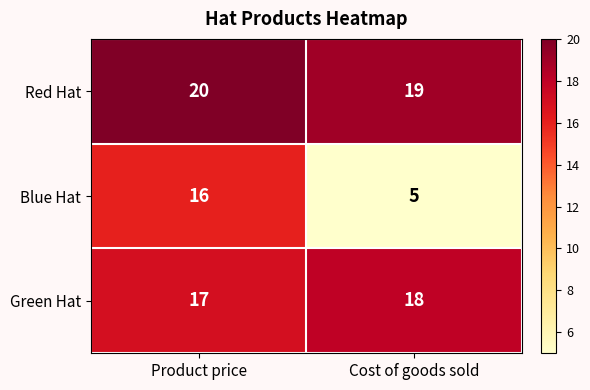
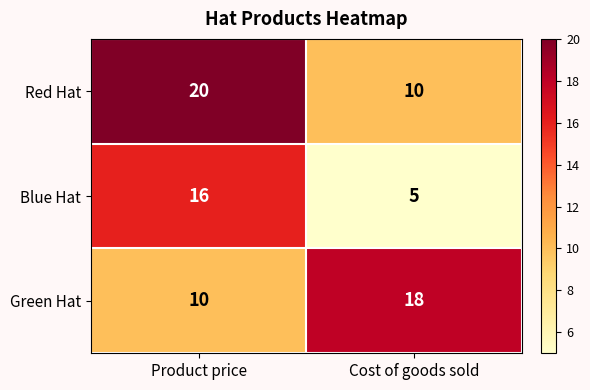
  {
    "Red Hat": {
      "Product price": 20,
-     "Cost of goods sold": 19
+     "Cost of goods sold": 10
    },
    "Blue Hat": {
      "Product price": 16,
      "Cost of goods sold": 5
    },
    "Green Hat": {
-     "Product price": 17,
+     "Product price": 10,
      "Cost of goods sold": 18
    }
  }
